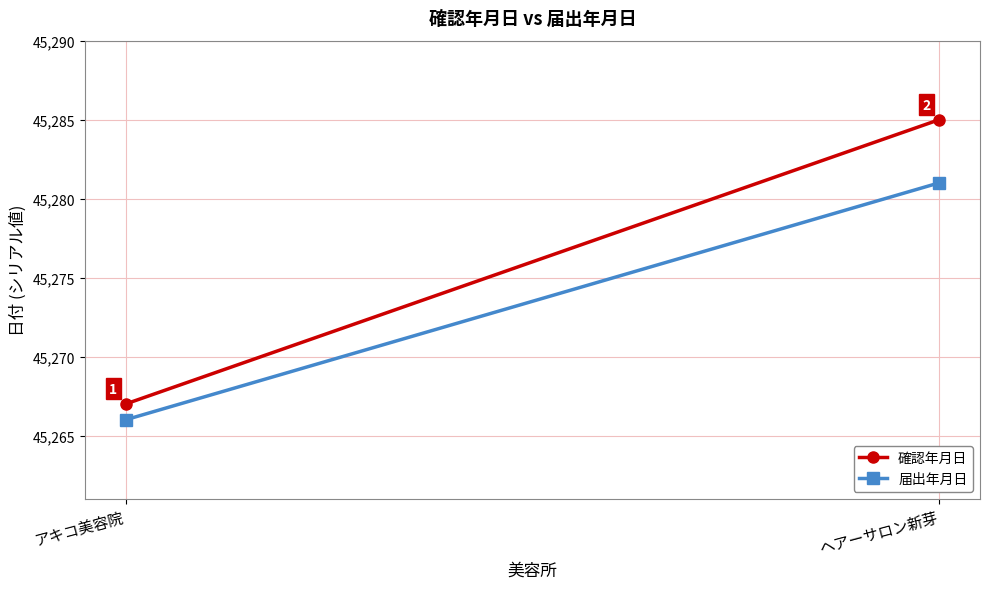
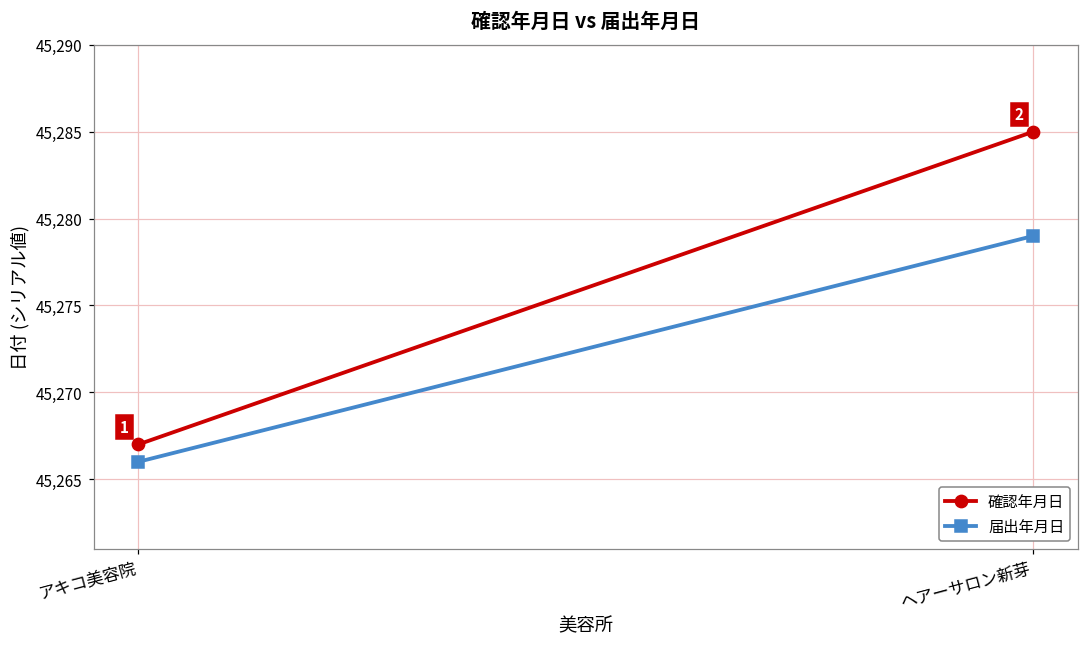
  {
    "届出年月日": {
      "アキコ美容院": "45,266",
-     "ヘアーサロン新芽": "45,281"
+     "ヘアーサロン新芽": "45,279"
    }
  }
